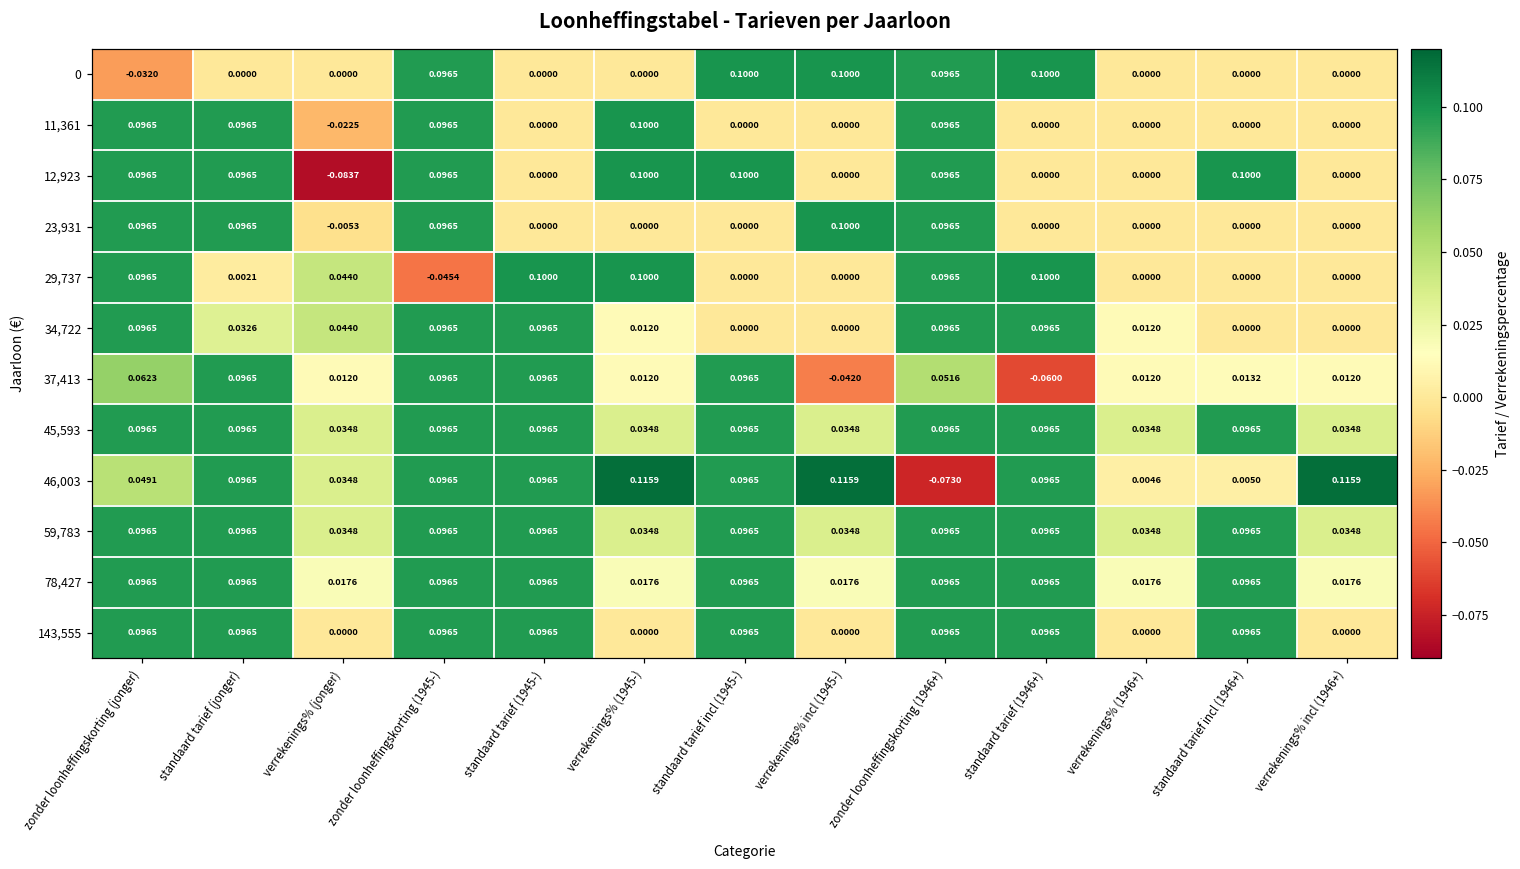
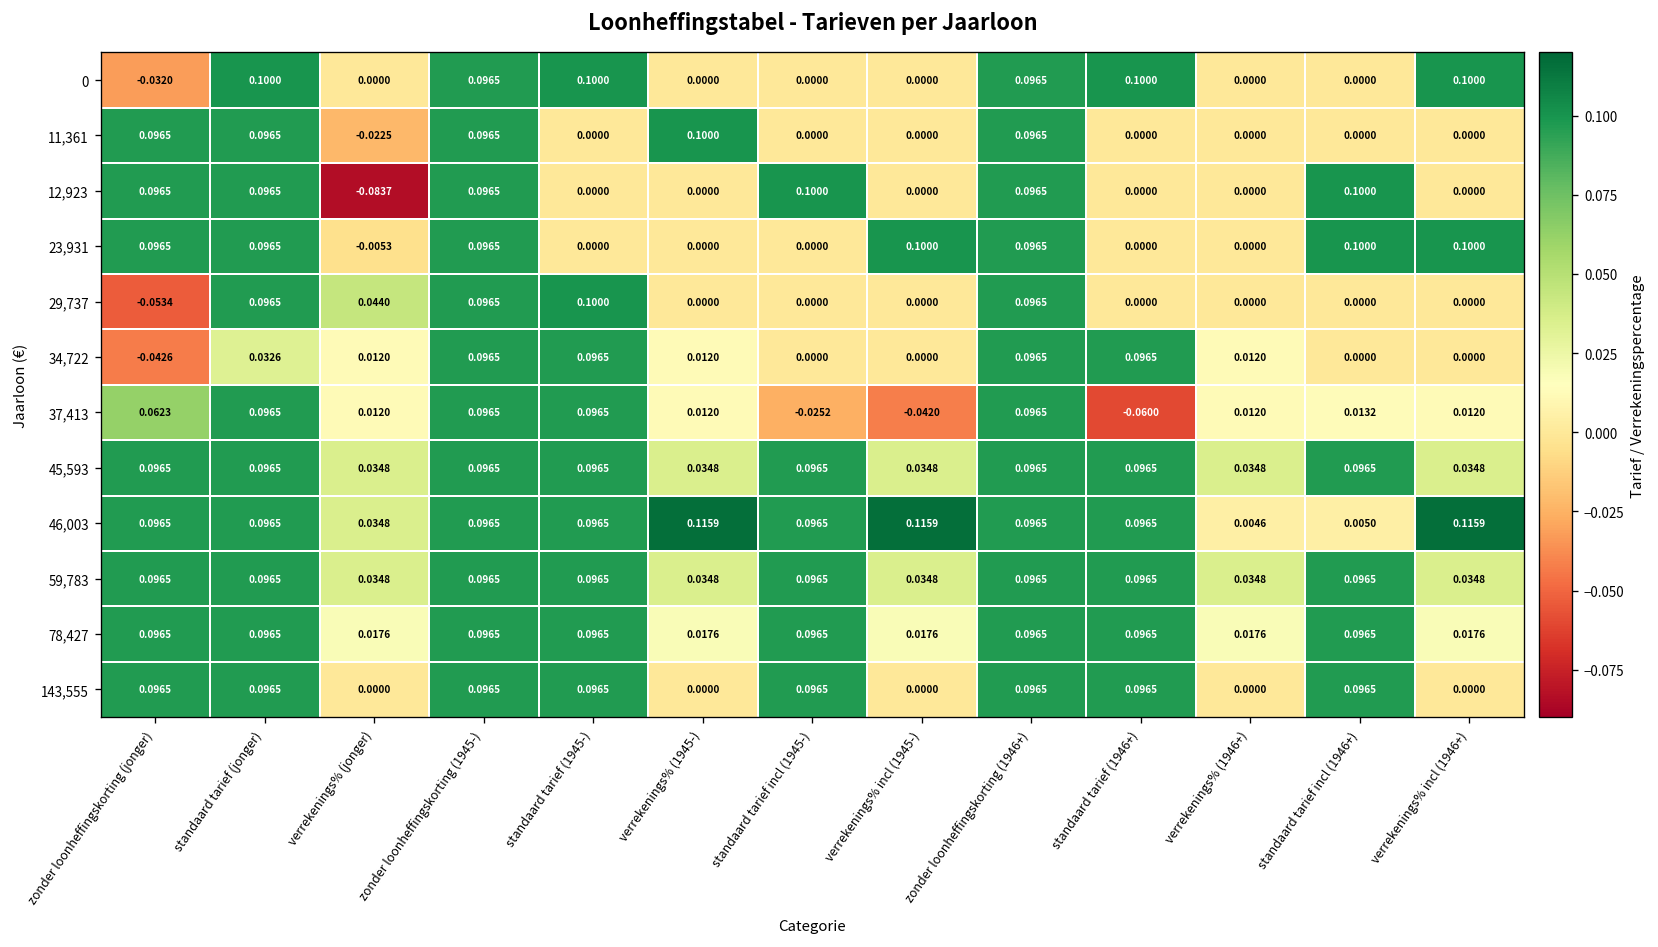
  {
    "0": {
      "zonder loonheffingskorting (jonger)": -0.0320,
-     "standaard tarief (jonger)": 0.0000,
+     "standaard tarief (jonger)": 0.1000,
      "verrekenings% (jonger)": 0.0000,
      "zonder loonheffingskorting (1945-)": 0.0965,
-     "standaard tarief (1945-)": 0.0000,
+     "standaard tarief (1945-)": 0.1000,
      "verrekenings% (1945-)": 0.0000,
-     "standaard tarief incl (1945-)": 0.1000,
-     "verrekenings% incl (1945-)": 0.1000,
+     "standaard tarief incl (1945-)": 0.0000,
+     "verrekenings% incl (1945-)": 0.0000,
      "zonder loonheffingskorting (1946+)": 0.0965,
      "standaard tarief (1946+)": 0.1000,
      "verrekenings% (1946+)": 0.0000,
      "standaard tarief incl (1946+)": 0.0000,
-     "verrekenings% incl (1946+)": 0.0000
+     "verrekenings% incl (1946+)": 0.1000
    },
    "11,361": {
      "zonder loonheffingskorting (jonger)": 0.0965,
      "standaard tarief (jonger)": 0.0965,
      "verrekenings% (jonger)": -0.0225,
      "zonder loonheffingskorting (1945-)": 0.0965,
      "standaard tarief (1945-)": 0.0000,
      "verrekenings% (1945-)": 0.1000,
      "standaard tarief incl (1945-)": 0.0000,
      "verrekenings% incl (1945-)": 0.0000,
      "zonder loonheffingskorting (1946+)": 0.0965,
      "standaard tarief (1946+)": 0.0000,
      "verrekenings% (1946+)": 0.0000,
      "standaard tarief incl (1946+)": 0.0000,
      "verrekenings% incl (1946+)": 0.0000
    },
    "12,923": {
      "zonder loonheffingskorting (jonger)": 0.0965,
      "standaard tarief (jonger)": 0.0965,
      "verrekenings% (jonger)": -0.0837,
      "zonder loonheffingskorting (1945-)": 0.0965,
      "standaard tarief (1945-)": 0.0000,
-     "verrekenings% (1945-)": 0.1000,
+     "verrekenings% (1945-)": 0.0000,
      "standaard tarief incl (1945-)": 0.1000,
      "verrekenings% incl (1945-)": 0.0000,
      "zonder loonheffingskorting (1946+)": 0.0965,
      "standaard tarief (1946+)": 0.0000,
      "verrekenings% (1946+)": 0.0000,
      "standaard tarief incl (1946+)": 0.1000,
      "verrekenings% incl (1946+)": 0.0000
    },
    "23,931": {
      "zonder loonheffingskorting (jonger)": 0.0965,
      "standaard tarief (jonger)": 0.0965,
      "verrekenings% (jonger)": -0.0053,
      "zonder loonheffingskorting (1945-)": 0.0965,
      "standaard tarief (1945-)": 0.0000,
      "verrekenings% (1945-)": 0.0000,
      "standaard tarief incl (1945-)": 0.0000,
      "verrekenings% incl (1945-)": 0.1000,
      "zonder loonheffingskorting (1946+)": 0.0965,
      "standaard tarief (1946+)": 0.0000,
      "verrekenings% (1946+)": 0.0000,
-     "standaard tarief incl (1946+)": 0.0000,
-     "verrekenings% incl (1946+)": 0.0000
+     "standaard tarief incl (1946+)": 0.1000,
+     "verrekenings% incl (1946+)": 0.1000
    },
    "29,737": {
-     "zonder loonheffingskorting (jonger)": 0.0965,
-     "standaard tarief (jonger)": 0.0021,
+     "zonder loonheffingskorting (jonger)": -0.0534,
+     "standaard tarief (jonger)": 0.0965,
      "verrekenings% (jonger)": 0.0440,
-     "zonder loonheffingskorting (1945-)": -0.0454,
+     "zonder loonheffingskorting (1945-)": 0.0965,
      "standaard tarief (1945-)": 0.1000,
-     "verrekenings% (1945-)": 0.1000,
+     "verrekenings% (1945-)": 0.0000,
      "standaard tarief incl (1945-)": 0.0000,
      "verrekenings% incl (1945-)": 0.0000,
      "zonder loonheffingskorting (1946+)": 0.0965,
-     "standaard tarief (1946+)": 0.1000,
+     "standaard tarief (1946+)": 0.0000,
      "verrekenings% (1946+)": 0.0000,
      "standaard tarief incl (1946+)": 0.0000,
      "verrekenings% incl (1946+)": 0.0000
    },
    "34,722": {
-     "zonder loonheffingskorting (jonger)": 0.0965,
+     "zonder loonheffingskorting (jonger)": -0.0426,
      "standaard tarief (jonger)": 0.0326,
-     "verrekenings% (jonger)": 0.0440,
+     "verrekenings% (jonger)": 0.0120,
      "zonder loonheffingskorting (1945-)": 0.0965,
      "standaard tarief (1945-)": 0.0965,
      "verrekenings% (1945-)": 0.0120,
      "standaard tarief incl (1945-)": 0.0000,
      "verrekenings% incl (1945-)": 0.0000,
      "zonder loonheffingskorting (1946+)": 0.0965,
      "standaard tarief (1946+)": 0.0965,
      "verrekenings% (1946+)": 0.0120,
      "standaard tarief incl (1946+)": 0.0000,
      "verrekenings% incl (1946+)": 0.0000
    },
    "37,413": {
      "zonder loonheffingskorting (jonger)": 0.0623,
      "standaard tarief (jonger)": 0.0965,
      "verrekenings% (jonger)": 0.0120,
      "zonder loonheffingskorting (1945-)": 0.0965,
      "standaard tarief (1945-)": 0.0965,
      "verrekenings% (1945-)": 0.0120,
-     "standaard tarief incl (1945-)": 0.0965,
+     "standaard tarief incl (1945-)": -0.0252,
      "verrekenings% incl (1945-)": -0.0420,
-     "zonder loonheffingskorting (1946+)": 0.0516,
+     "zonder loonheffingskorting (1946+)": 0.0965,
      "standaard tarief (1946+)": -0.0600,
      "verrekenings% (1946+)": 0.0120,
      "standaard tarief incl (1946+)": 0.0132,
      "verrekenings% incl (1946+)": 0.0120
    },
    "45,593": {
      "zonder loonheffingskorting (jonger)": 0.0965,
      "standaard tarief (jonger)": 0.0965,
      "verrekenings% (jonger)": 0.0348,
      "zonder loonheffingskorting (1945-)": 0.0965,
      "standaard tarief (1945-)": 0.0965,
      "verrekenings% (1945-)": 0.0348,
      "standaard tarief incl (1945-)": 0.0965,
      "verrekenings% incl (1945-)": 0.0348,
      "zonder loonheffingskorting (1946+)": 0.0965,
      "standaard tarief (1946+)": 0.0965,
      "verrekenings% (1946+)": 0.0348,
      "standaard tarief incl (1946+)": 0.0965,
      "verrekenings% incl (1946+)": 0.0348
    },
    "46,003": {
-     "zonder loonheffingskorting (jonger)": 0.0491,
+     "zonder loonheffingskorting (jonger)": 0.0965,
      "standaard tarief (jonger)": 0.0965,
      "verrekenings% (jonger)": 0.0348,
      "zonder loonheffingskorting (1945-)": 0.0965,
      "standaard tarief (1945-)": 0.0965,
      "verrekenings% (1945-)": 0.1159,
      "standaard tarief incl (1945-)": 0.0965,
      "verrekenings% incl (1945-)": 0.1159,
-     "zonder loonheffingskorting (1946+)": -0.0730,
+     "zonder loonheffingskorting (1946+)": 0.0965,
      "standaard tarief (1946+)": 0.0965,
      "verrekenings% (1946+)": 0.0046,
      "standaard tarief incl (1946+)": 0.0050,
      "verrekenings% incl (1946+)": 0.1159
    },
    "59,783": {
      "zonder loonheffingskorting (jonger)": 0.0965,
      "standaard tarief (jonger)": 0.0965,
      "verrekenings% (jonger)": 0.0348,
      "zonder loonheffingskorting (1945-)": 0.0965,
      "standaard tarief (1945-)": 0.0965,
      "verrekenings% (1945-)": 0.0348,
      "standaard tarief incl (1945-)": 0.0965,
      "verrekenings% incl (1945-)": 0.0348,
      "zonder loonheffingskorting (1946+)": 0.0965,
      "standaard tarief (1946+)": 0.0965,
      "verrekenings% (1946+)": 0.0348,
      "standaard tarief incl (1946+)": 0.0965,
      "verrekenings% incl (1946+)": 0.0348
    },
    "78,427": {
      "zonder loonheffingskorting (jonger)": 0.0965,
      "standaard tarief (jonger)": 0.0965,
      "verrekenings% (jonger)": 0.0176,
      "zonder loonheffingskorting (1945-)": 0.0965,
      "standaard tarief (1945-)": 0.0965,
      "verrekenings% (1945-)": 0.0176,
      "standaard tarief incl (1945-)": 0.0965,
      "verrekenings% incl (1945-)": 0.0176,
      "zonder loonheffingskorting (1946+)": 0.0965,
      "standaard tarief (1946+)": 0.0965,
      "verrekenings% (1946+)": 0.0176,
      "standaard tarief incl (1946+)": 0.0965,
      "verrekenings% incl (1946+)": 0.0176
    },
    "143,555": {
      "zonder loonheffingskorting (jonger)": 0.0965,
      "standaard tarief (jonger)": 0.0965,
      "verrekenings% (jonger)": 0.0000,
      "zonder loonheffingskorting (1945-)": 0.0965,
      "standaard tarief (1945-)": 0.0965,
      "verrekenings% (1945-)": 0.0000,
      "standaard tarief incl (1945-)": 0.0965,
      "verrekenings% incl (1945-)": 0.0000,
      "zonder loonheffingskorting (1946+)": 0.0965,
      "standaard tarief (1946+)": 0.0965,
      "verrekenings% (1946+)": 0.0000,
      "standaard tarief incl (1946+)": 0.0965,
      "verrekenings% incl (1946+)": 0.0000
    }
  }
